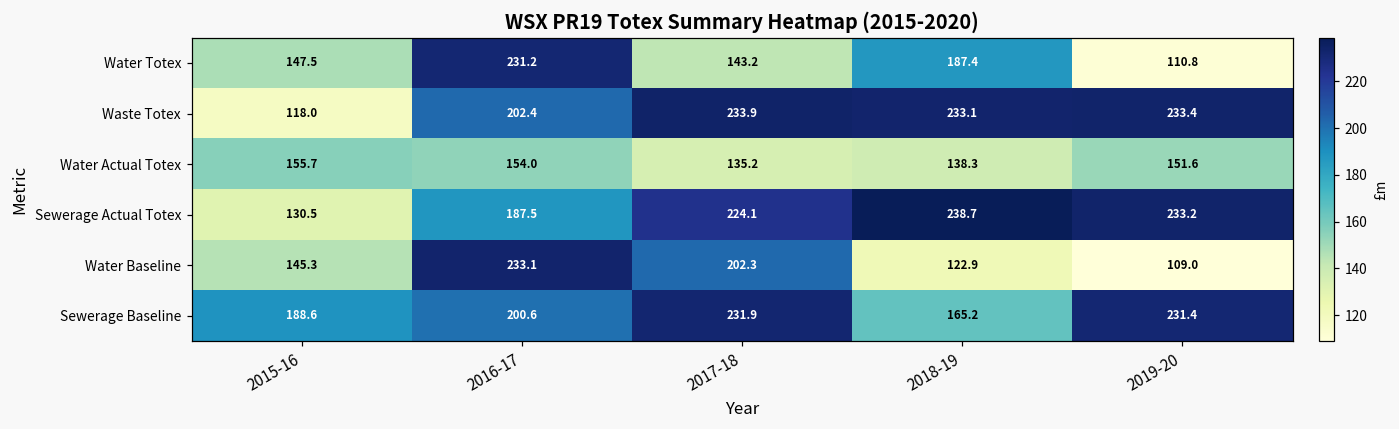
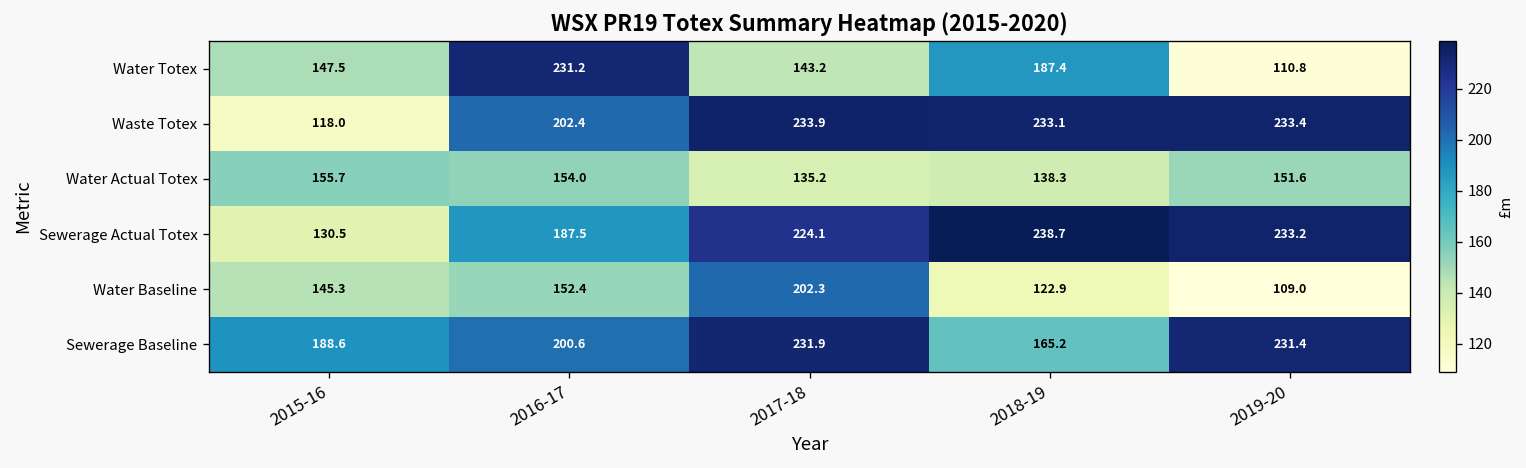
  {
    "Water Totex": {
      "2015-16": 147.5,
      "2016-17": 231.2,
      "2017-18": 143.2,
      "2018-19": 187.4,
      "2019-20": 110.8
    },
    "Waste Totex": {
      "2015-16": 118.0,
      "2016-17": 202.4,
      "2017-18": 233.9,
      "2018-19": 233.1,
      "2019-20": 233.4
    },
    "Water Actual Totex": {
      "2015-16": 155.7,
      "2016-17": 154.0,
      "2017-18": 135.2,
      "2018-19": 138.3,
      "2019-20": 151.6
    },
    "Sewerage Actual Totex": {
      "2015-16": 130.5,
      "2016-17": 187.5,
      "2017-18": 224.1,
      "2018-19": 238.7,
      "2019-20": 233.2
    },
    "Water Baseline": {
      "2015-16": 145.3,
-     "2016-17": 233.1,
+     "2016-17": 152.4,
      "2017-18": 202.3,
      "2018-19": 122.9,
      "2019-20": 109.0
    },
    "Sewerage Baseline": {
      "2015-16": 188.6,
      "2016-17": 200.6,
      "2017-18": 231.9,
      "2018-19": 165.2,
      "2019-20": 231.4
    }
  }
